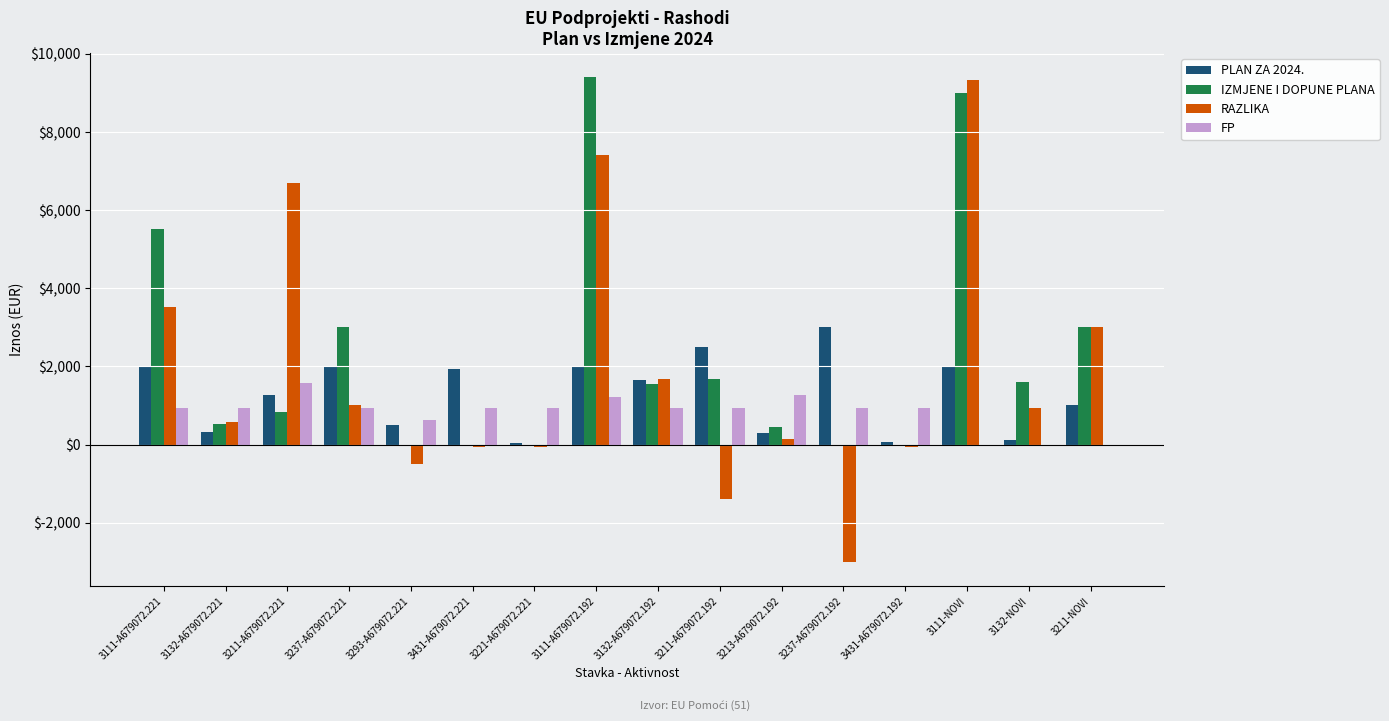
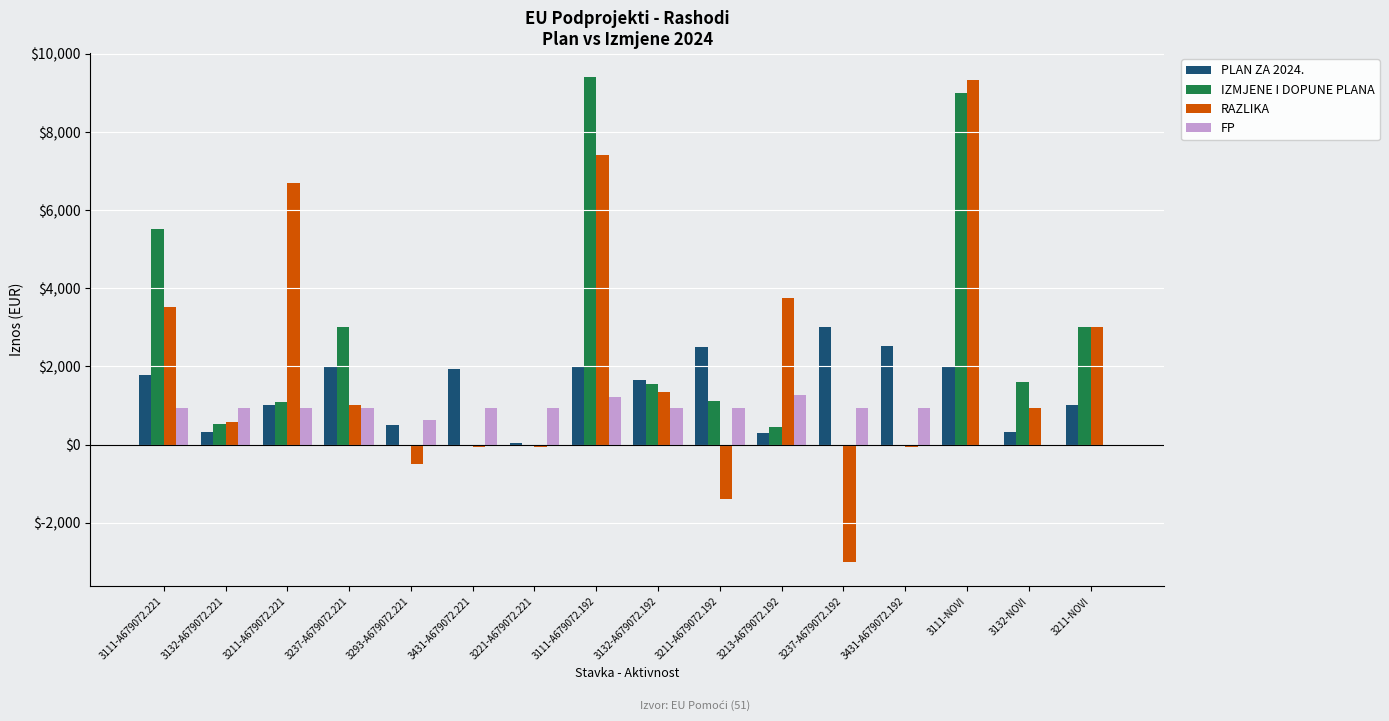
  {
    "PLAN ZA 2024.": {
-     "3111-A679072.221": "$2,000",
+     "3111-A679072.221": "$1,800",
      "3132-A679072.221": "$300",
-     "3211-A679072.221": "$1,300",
+     "3211-A679072.221": "$1,000",
      "3237-A679072.221": "$2,000",
      "3293-A679072.221": "$500",
      "3431-A679072.221": "$1,900",
      "3111-A679072.192": "$2,000",
      "3132-A679072.192": "$1,700",
      "3211-A679072.192": "$2,500",
      "3213-A679072.192": "$300",
      "3237-A679072.192": "$3,000",
-     "3431-A679072.192": "$100",
+     "3431-A679072.192": "$2,500",
      "3111-NOVI": "$2,000",
-     "3132-NOVI": "$100",
+     "3132-NOVI": "$300",
      "3211-NOVI": "$1,000"
    },
    "IZMJENE I DOPUNE PLANA": {
      "3111-A679072.221": "$5,500",
      "3132-A679072.221": "$500",
-     "3211-A679072.221": "$800",
+     "3211-A679072.221": "$1,100",
      "3237-A679072.221": "$3,000",
      "3293-A679072.221": "$0",
      "3431-A679072.221": "$0",
      "3221-A679072.221": "$0",
      "3111-A679072.192": "$9,400",
      "3132-A679072.192": "$1,600",
-     "3211-A679072.192": "$1,700",
+     "3211-A679072.192": "$1,100",
      "3213-A679072.192": "$500",
      "3237-A679072.192": "$0",
      "3431-A679072.192": "$0",
      "3111-NOVI": "$9,000",
      "3132-NOVI": "$1,600",
      "3211-NOVI": "$3,000"
    },
    "RAZLIKA": {
      "3111-A679072.221": "$3,500",
      "3132-A679072.221": "$600",
      "3211-A679072.221": "$6,700",
      "3237-A679072.221": "$1,000",
      "3293-A679072.221": "$-500",
      "3111-A679072.192": "$7,400",
-     "3132-A679072.192": "$1,700",
+     "3132-A679072.192": "$1,400",
      "3211-A679072.192": "$-1,400",
-     "3213-A679072.192": "$200",
+     "3213-A679072.192": "$3,700",
      "3237-A679072.192": "$-3,000",
      "3111-NOVI": "$9,300",
      "3132-NOVI": "$900",
      "3211-NOVI": "$3,000"
    },
    "FP": {
      "3111-A679072.221": "$900",
      "3132-A679072.221": "$900",
-     "3211-A679072.221": "$1,600",
+     "3211-A679072.221": "$900",
      "3237-A679072.221": "$900",
      "3293-A679072.221": "$600",
      "3431-A679072.221": "$900",
      "3221-A679072.221": "$900",
      "3111-A679072.192": "$1,200",
      "3132-A679072.192": "$900",
      "3211-A679072.192": "$900",
      "3213-A679072.192": "$1,300",
      "3237-A679072.192": "$900",
      "3431-A679072.192": "$900",
      "3111-NOVI": "$0",
      "3132-NOVI": "$0",
      "3211-NOVI": "$0"
    }
  }
